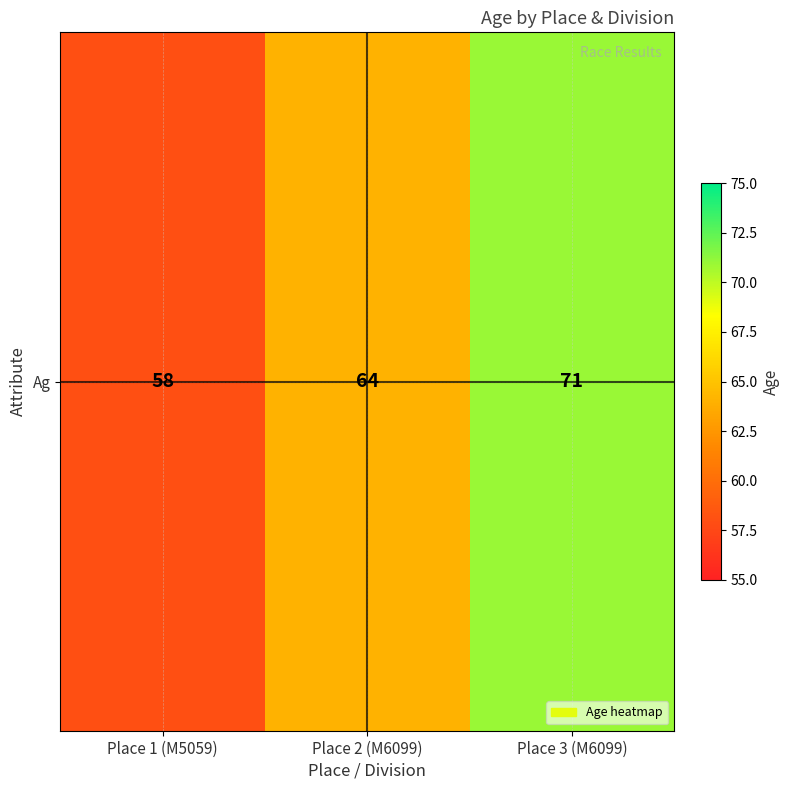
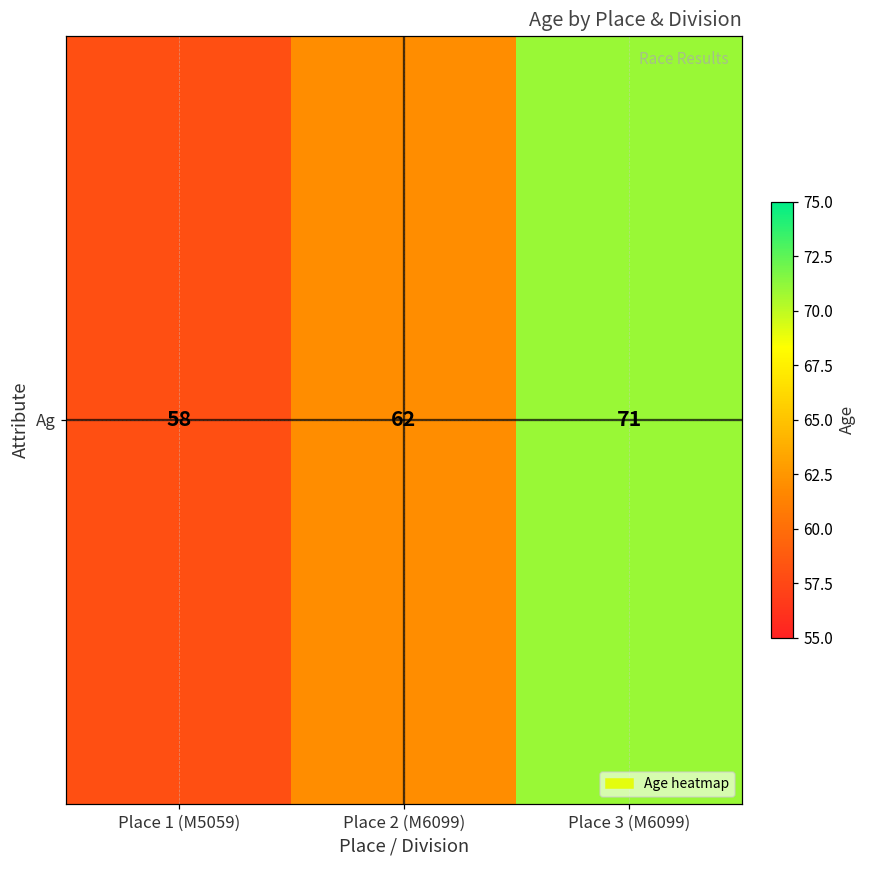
  {
    "Ag": {
      "Place 1 (M5059)": 58,
-     "Place 2 (M6099)": 64
+     "Place 2 (M6099)": 62
    }
  }
